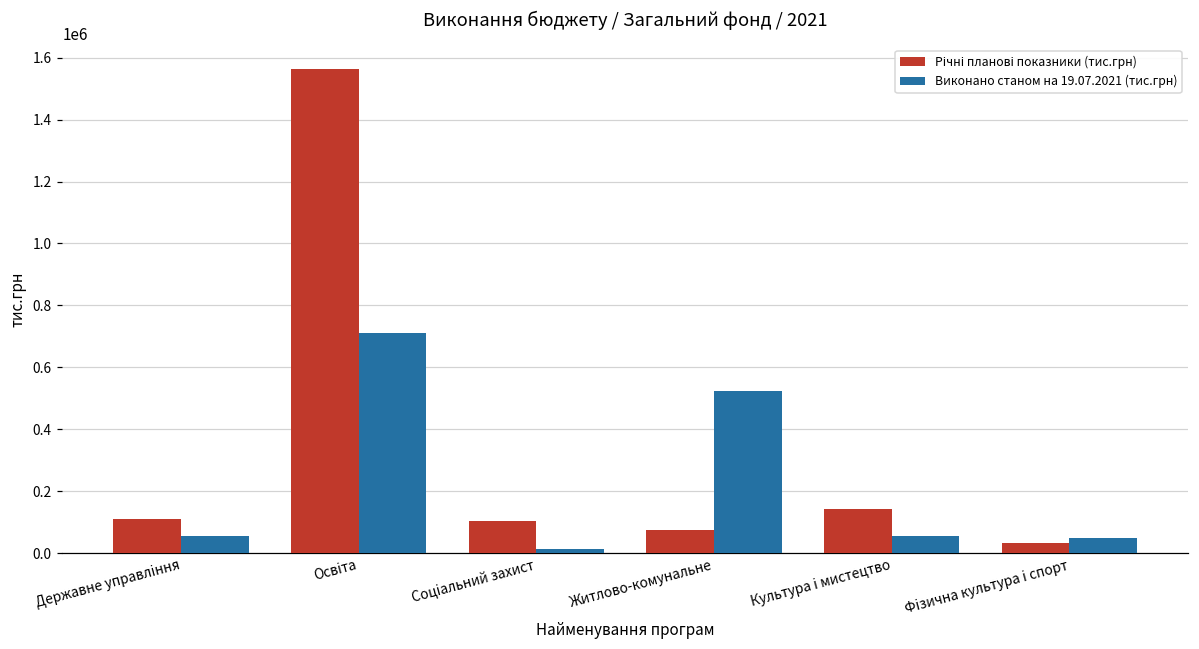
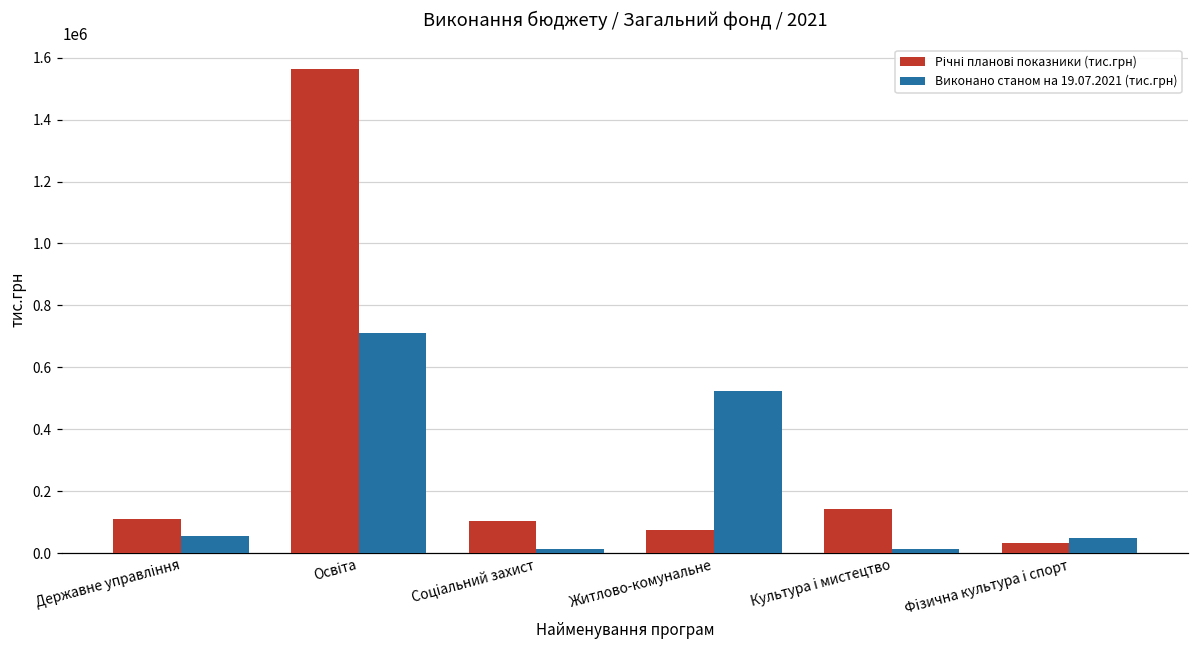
  {
    "Річні планові показники (тис.грн)": {
      "Державне управління": 110000,
      "Освіта": 1560000,
      "Соціальний захист": 100000,
      "Житлово-комунальне": 80000,
      "Культура і мистецтво": 140000,
      "Фізична культура і спорт": 30000
    },
    "Виконано станом на 19.07.2021 (тис.грн)": {
      "Державне управління": 60000,
      "Освіта": 710000,
      "Соціальний захист": 10000,
      "Житлово-комунальне": 520000,
-     "Культура і мистецтво": 60000,
+     "Культура і мистецтво": 10000,
      "Фізична культура і спорт": 50000
    }
  }
